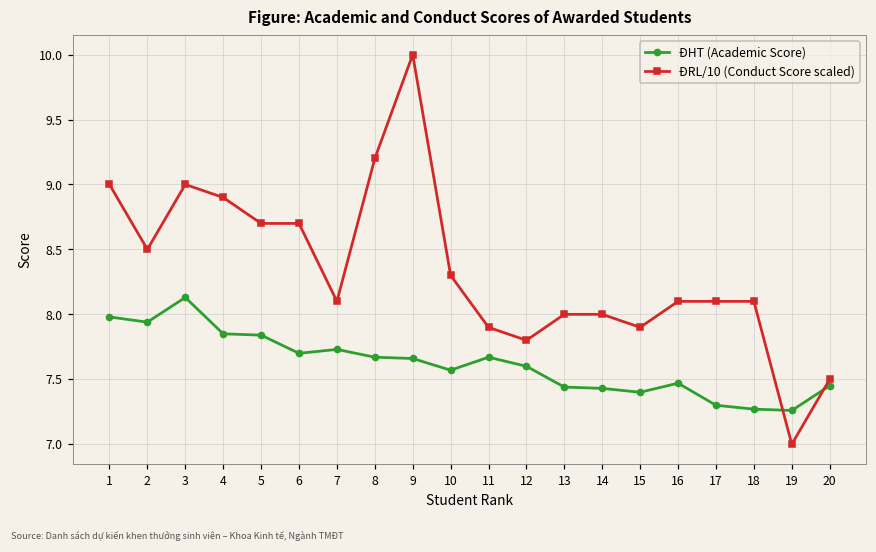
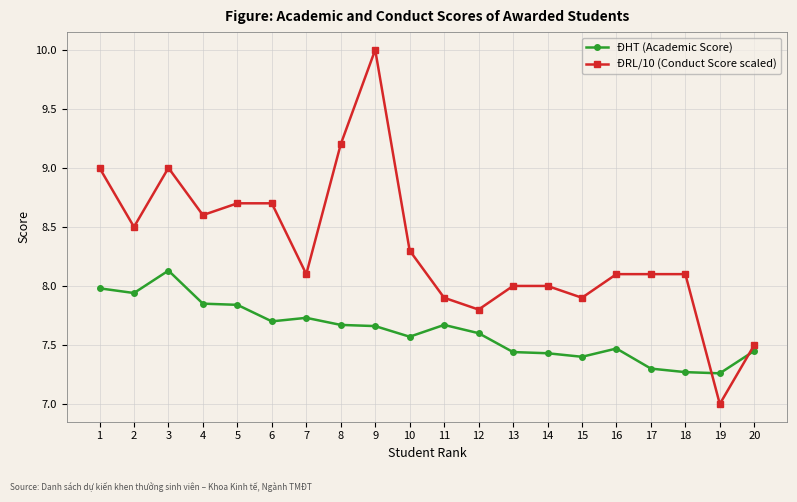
  {
    "ĐHT (Academic Score)": {
      "1": 7.98,
      "2": 7.94,
      "3": 8.13,
      "4": 7.85,
      "5": 7.84,
      "6": 7.70,
      "7": 7.73,
      "8": 7.67,
      "9": 7.66,
      "10": 7.57,
      "11": 7.67,
      "12": 7.60,
      "13": 7.44,
      "14": 7.43,
      "15": 7.40,
      "16": 7.47,
      "17": 7.30,
      "18": 7.27,
      "19": 7.26,
      "20": 7.45
    },
    "ĐRL/10 (Conduct Score scaled)": {
      "1": 9.00,
      "2": 8.50,
      "3": 9.00,
-     "4": 8.90,
+     "4": 8.60,
      "5": 8.70,
      "6": 8.70,
      "7": 8.10,
      "8": 9.20,
      "9": 10.00,
      "10": 8.30,
      "11": 7.90,
      "12": 7.80,
      "13": 8.00,
      "14": 8.00,
      "15": 7.90,
      "16": 8.10,
      "17": 8.10,
      "18": 8.10,
      "19": 7.00,
      "20": 7.50
    }
  }
